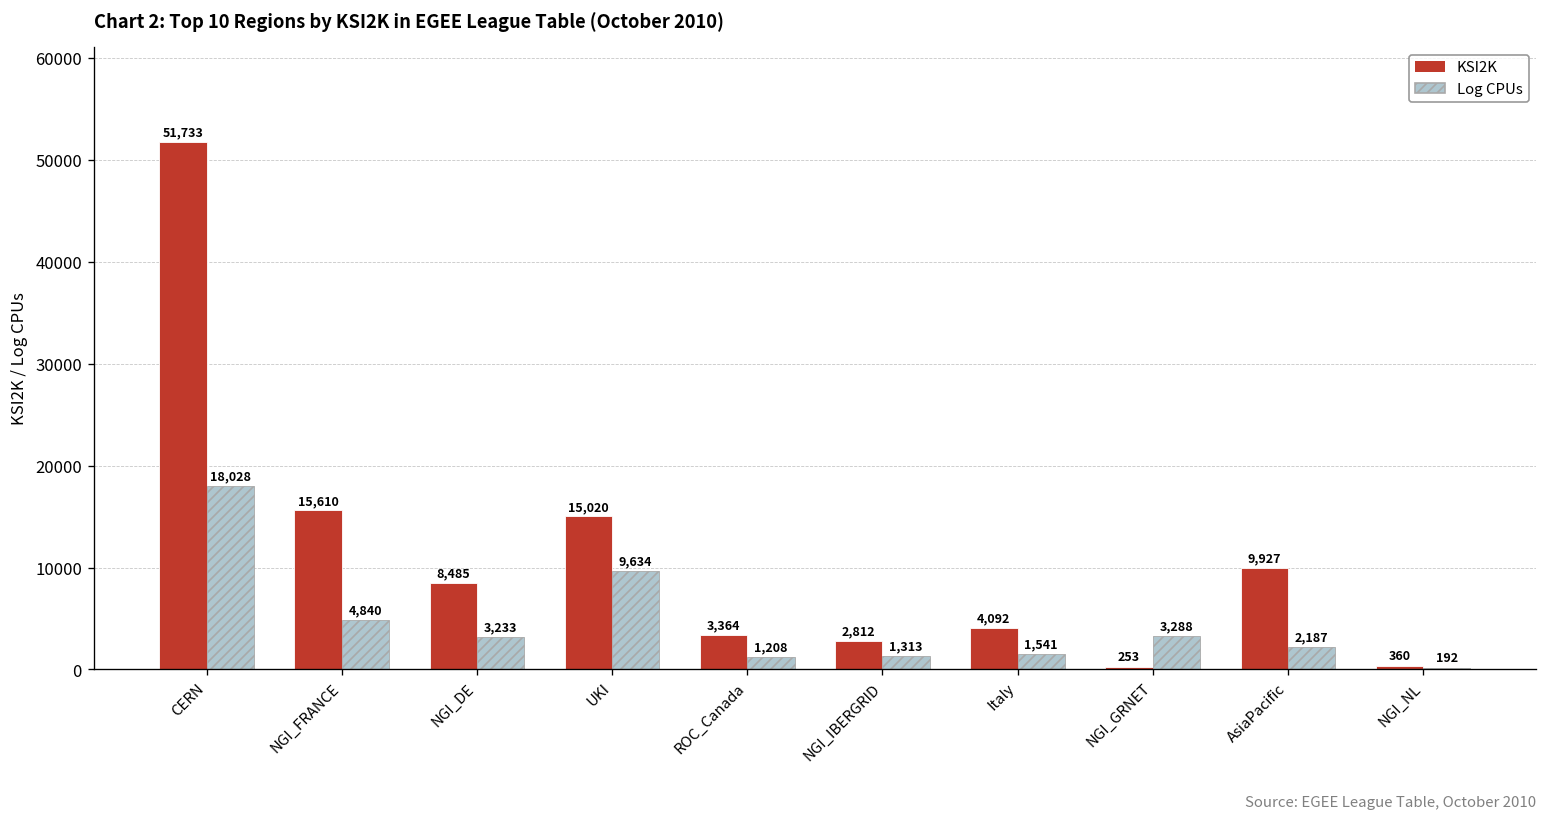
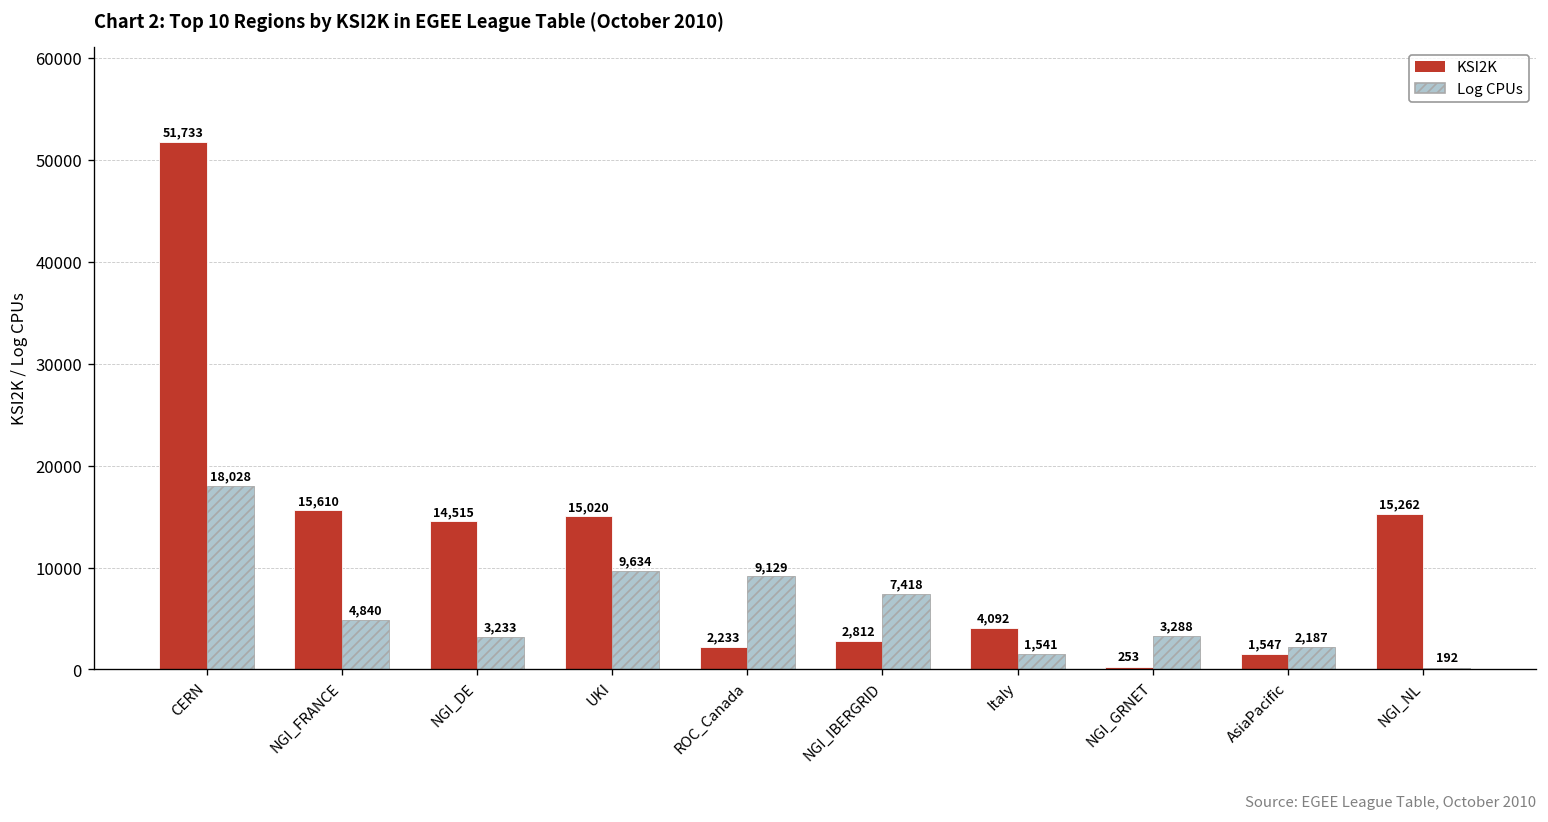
  {
    "KSI2K": {
      "CERN": "51,733",
      "NGI_FRANCE": "15,610",
-     "NGI_DE": "8,485",
+     "NGI_DE": "14,515",
      "UKI": "15,020",
-     "ROC_Canada": "3,364",
+     "ROC_Canada": "2,233",
      "NGI_IBERGRID": "2,812",
      "Italy": "4,092",
      "NGI_GRNET": "253",
-     "AsiaPacific": "9,927",
-     "NGI_NL": "360"
+     "AsiaPacific": "1,547",
+     "NGI_NL": "15,262"
    },
    "Log CPUs": {
      "CERN": "18,028",
      "NGI_FRANCE": "4,840",
      "NGI_DE": "3,233",
      "UKI": "9,634",
-     "ROC_Canada": "1,208",
-     "NGI_IBERGRID": "1,313",
+     "ROC_Canada": "9,129",
+     "NGI_IBERGRID": "7,418",
      "Italy": "1,541",
      "NGI_GRNET": "3,288",
      "AsiaPacific": "2,187",
      "NGI_NL": "192"
    }
  }
